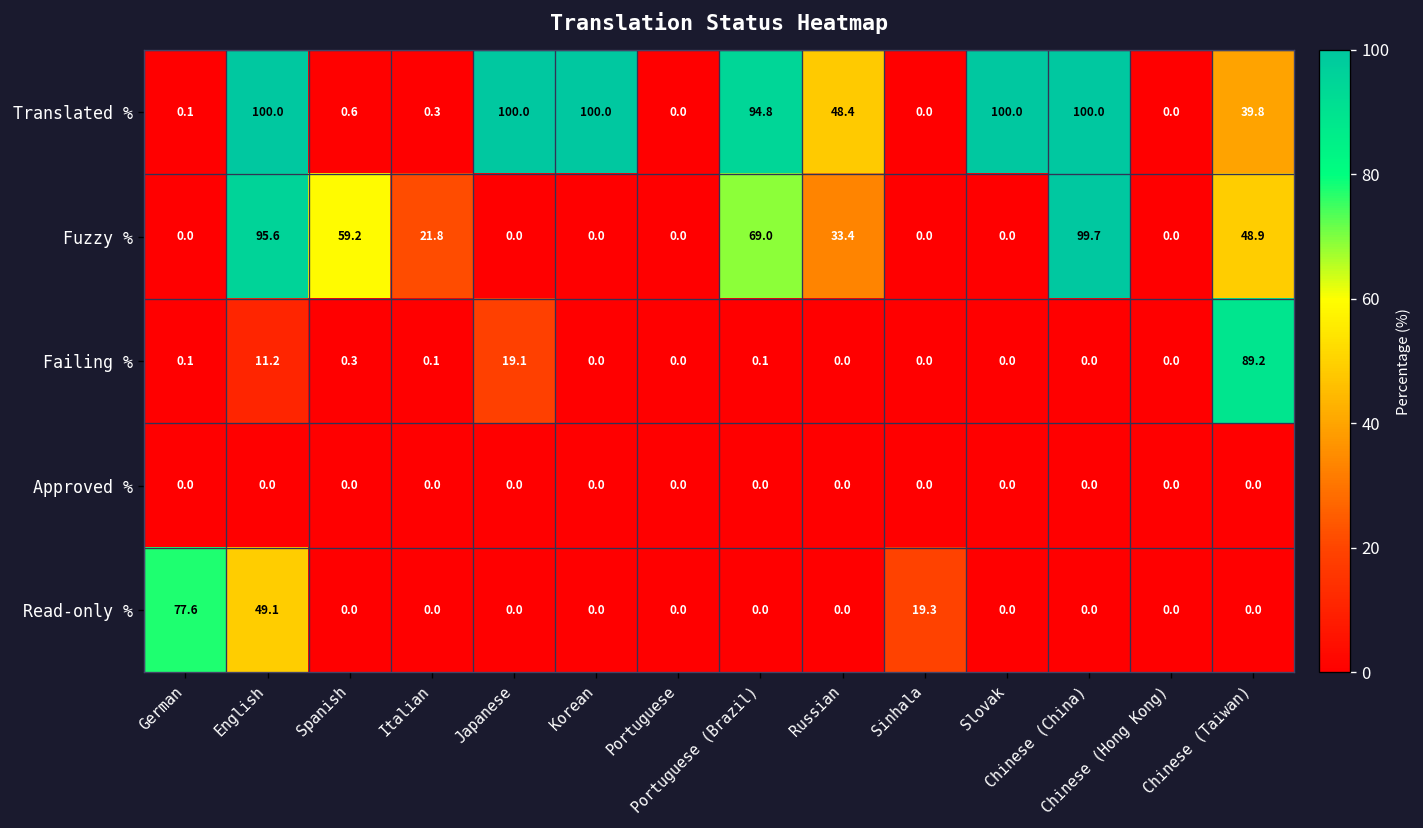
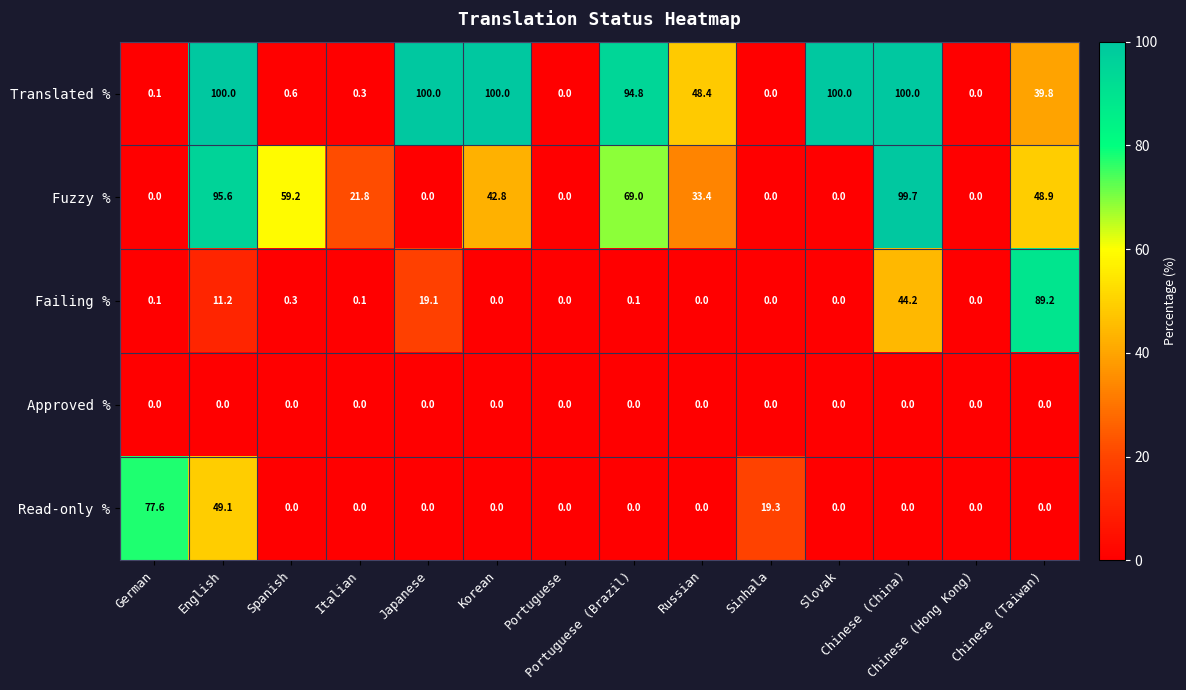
  {
    "Translated %": {
      "German": 0.1,
      "English": 100.0,
      "Spanish": 0.6,
      "Italian": 0.3,
      "Japanese": 100.0,
      "Korean": 100.0,
      "Portuguese": 0.0,
      "Portuguese (Brazil)": 94.8,
      "Russian": 48.4,
      "Sinhala": 0.0,
      "Slovak": 100.0,
      "Chinese (China)": 100.0,
      "Chinese (Hong Kong)": 0.0,
      "Chinese (Taiwan)": 39.8
    },
    "Fuzzy %": {
      "German": 0.0,
      "English": 95.6,
      "Spanish": 59.2,
      "Italian": 21.8,
      "Japanese": 0.0,
-     "Korean": 0.0,
+     "Korean": 42.8,
      "Portuguese": 0.0,
      "Portuguese (Brazil)": 69.0,
      "Russian": 33.4,
      "Sinhala": 0.0,
      "Slovak": 0.0,
      "Chinese (China)": 99.7,
      "Chinese (Hong Kong)": 0.0,
      "Chinese (Taiwan)": 48.9
    },
    "Failing %": {
      "German": 0.1,
      "English": 11.2,
      "Spanish": 0.3,
      "Italian": 0.1,
      "Japanese": 19.1,
      "Korean": 0.0,
      "Portuguese": 0.0,
      "Portuguese (Brazil)": 0.1,
      "Russian": 0.0,
      "Sinhala": 0.0,
      "Slovak": 0.0,
-     "Chinese (China)": 0.0,
+     "Chinese (China)": 44.2,
      "Chinese (Hong Kong)": 0.0,
      "Chinese (Taiwan)": 89.2
    },
    "Approved %": {
      "German": 0.0,
      "English": 0.0,
      "Spanish": 0.0,
      "Italian": 0.0,
      "Japanese": 0.0,
      "Korean": 0.0,
      "Portuguese": 0.0,
      "Portuguese (Brazil)": 0.0,
      "Russian": 0.0,
      "Sinhala": 0.0,
      "Slovak": 0.0,
      "Chinese (China)": 0.0,
      "Chinese (Hong Kong)": 0.0,
      "Chinese (Taiwan)": 0.0
    },
    "Read-only %": {
      "German": 77.6,
      "English": 49.1,
      "Spanish": 0.0,
      "Italian": 0.0,
      "Japanese": 0.0,
      "Korean": 0.0,
      "Portuguese": 0.0,
      "Portuguese (Brazil)": 0.0,
      "Russian": 0.0,
      "Sinhala": 19.3,
      "Slovak": 0.0,
      "Chinese (China)": 0.0,
      "Chinese (Hong Kong)": 0.0,
      "Chinese (Taiwan)": 0.0
    }
  }
